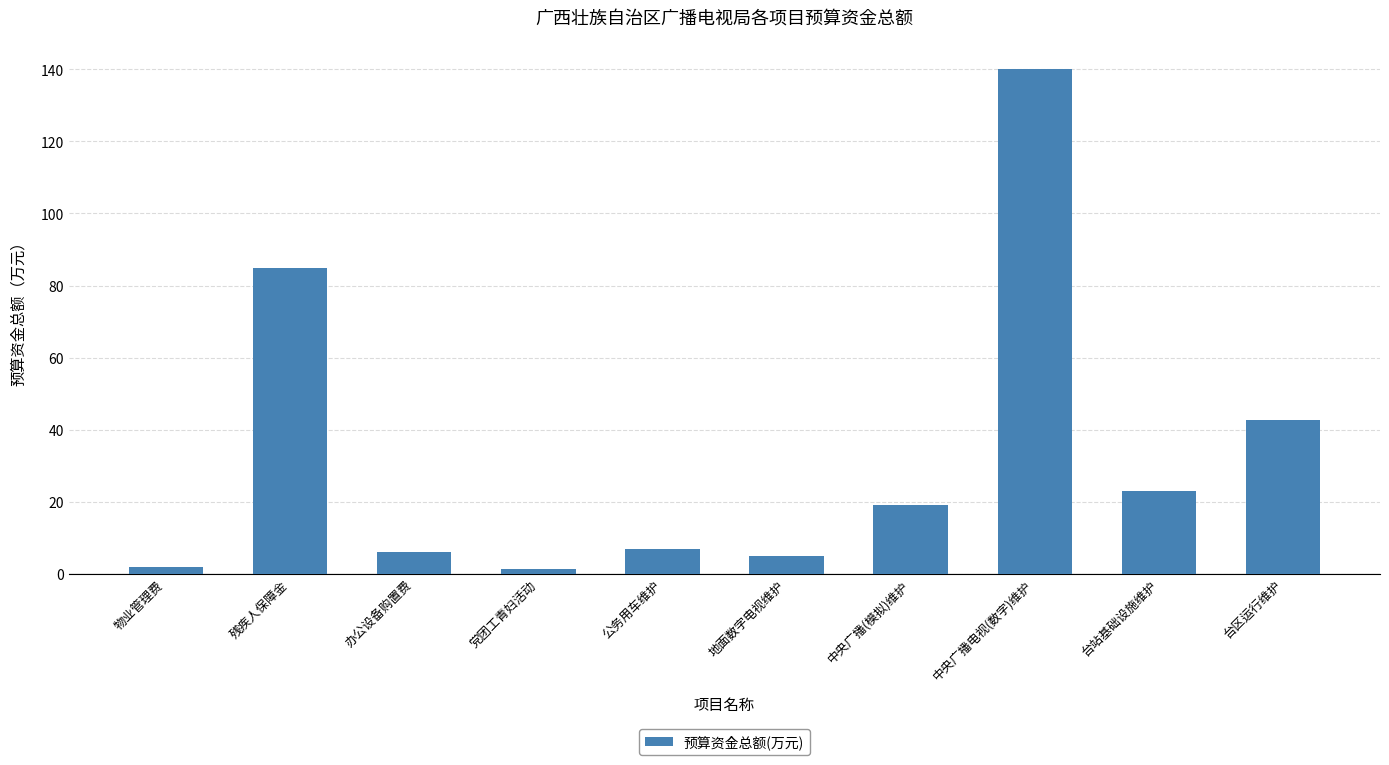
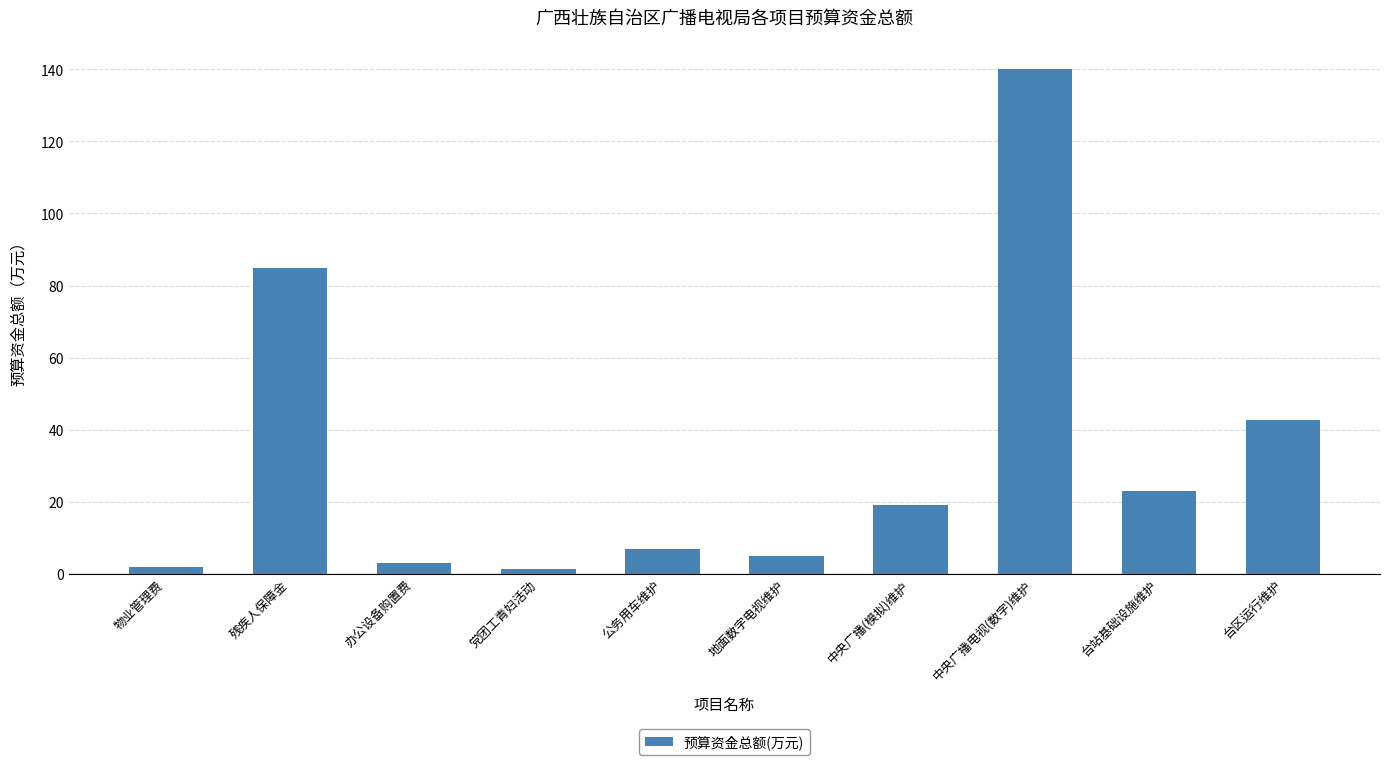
  {
    "物业管理费": 2,
    "残疾人保障金": 85,
-   "办公设备购置费": 6,
+   "办公设备购置费": 3,
    "党团工青妇活动": 1,
    "公务用车维护": 7,
    "地面数字电视维护": 5,
    "中央广播(模拟)维护": 19,
    "中央广播电视(数字)维护": 140,
    "台站基础设施维护": 23,
    "台区运行维护": 43
  }
